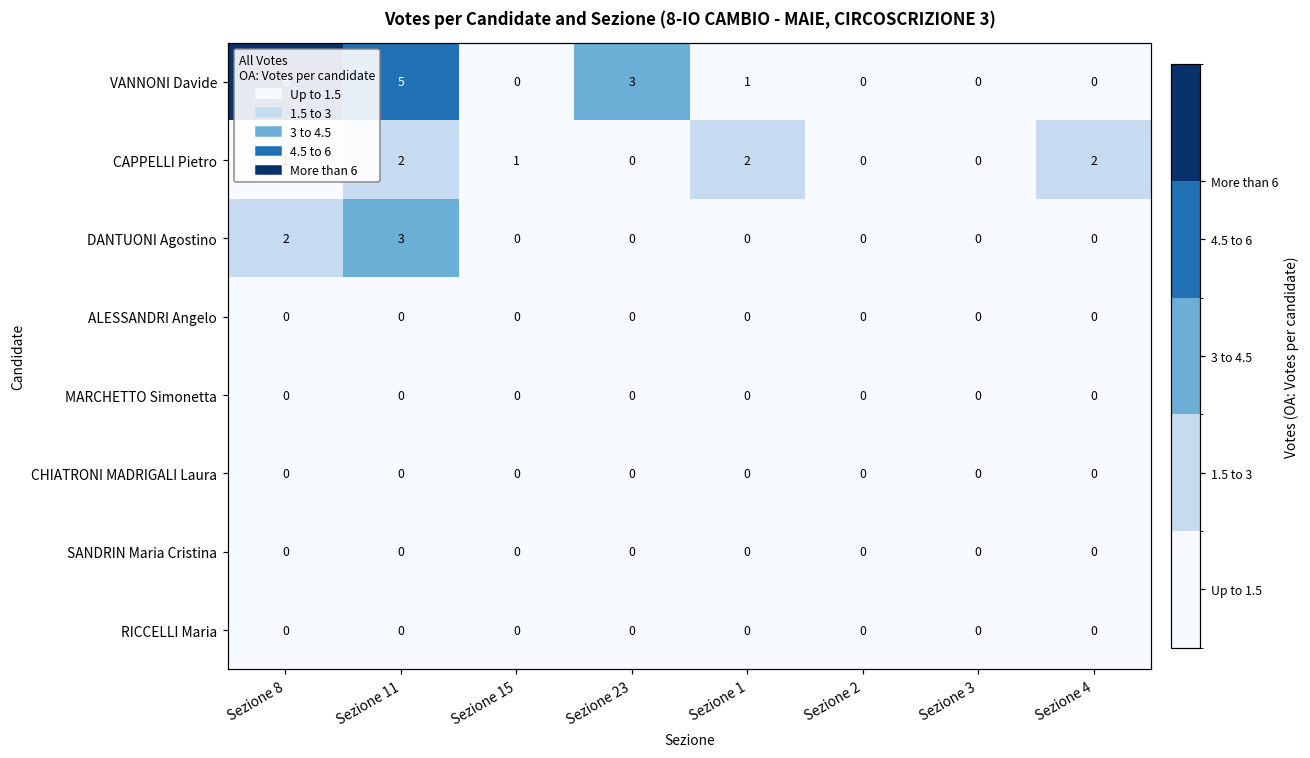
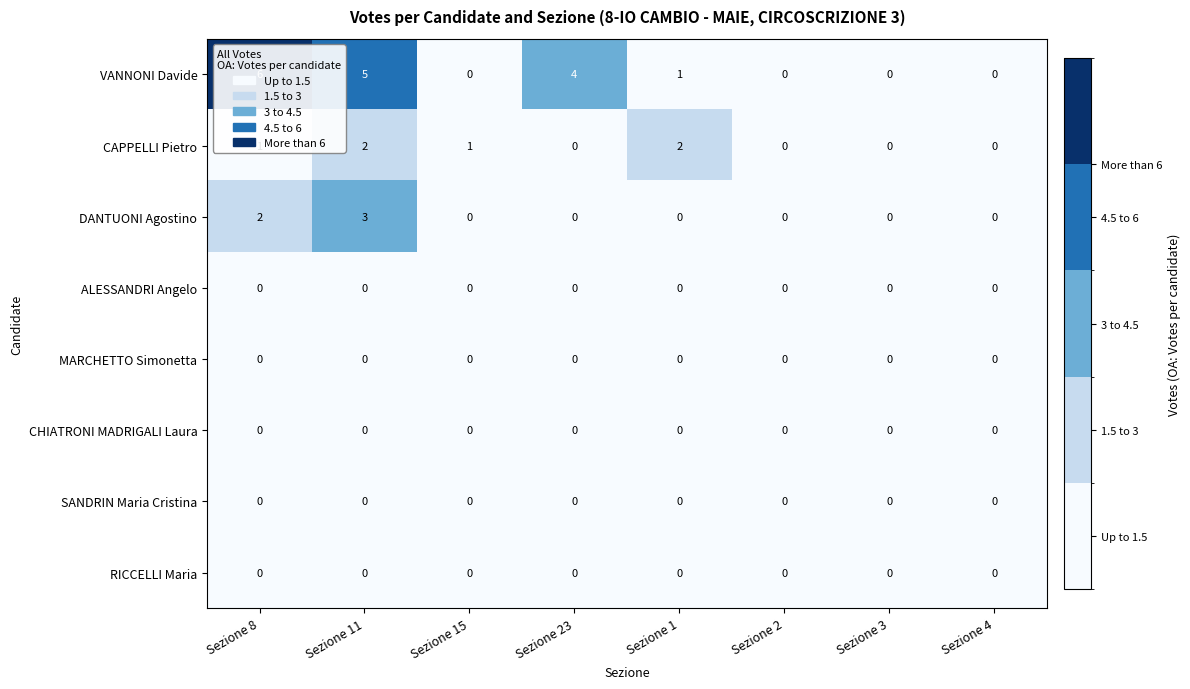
  {
    "VANNONI Davide": {
      "Sezione 11": 5,
      "Sezione 15": 0,
-     "Sezione 23": 3,
+     "Sezione 23": 4,
      "Sezione 1": 1,
      "Sezione 2": 0,
      "Sezione 3": 0,
      "Sezione 4": 0
    },
    "CAPPELLI Pietro": {
      "Sezione 11": 2,
      "Sezione 15": 1,
      "Sezione 23": 0,
      "Sezione 1": 2,
      "Sezione 2": 0,
      "Sezione 3": 0,
-     "Sezione 4": 2
+     "Sezione 4": 0
    },
    "DANTUONI Agostino": {
      "Sezione 8": 2,
      "Sezione 11": 3,
      "Sezione 15": 0,
      "Sezione 23": 0,
      "Sezione 1": 0,
      "Sezione 2": 0,
      "Sezione 3": 0,
      "Sezione 4": 0
    },
    "ALESSANDRI Angelo": {
      "Sezione 8": 0,
      "Sezione 11": 0,
      "Sezione 15": 0,
      "Sezione 23": 0,
      "Sezione 1": 0,
      "Sezione 2": 0,
      "Sezione 3": 0,
      "Sezione 4": 0
    },
    "MARCHETTO Simonetta": {
      "Sezione 8": 0,
      "Sezione 11": 0,
      "Sezione 15": 0,
      "Sezione 23": 0,
      "Sezione 1": 0,
      "Sezione 2": 0,
      "Sezione 3": 0,
      "Sezione 4": 0
    },
    "CHIATRONI MADRIGALI Laura": {
      "Sezione 8": 0,
      "Sezione 11": 0,
      "Sezione 15": 0,
      "Sezione 23": 0,
      "Sezione 1": 0,
      "Sezione 2": 0,
      "Sezione 3": 0,
      "Sezione 4": 0
    },
    "SANDRIN Maria Cristina": {
      "Sezione 8": 0,
      "Sezione 11": 0,
      "Sezione 15": 0,
      "Sezione 23": 0,
      "Sezione 1": 0,
      "Sezione 2": 0,
      "Sezione 3": 0,
      "Sezione 4": 0
    },
    "RICCELLI Maria": {
      "Sezione 8": 0,
      "Sezione 11": 0,
      "Sezione 15": 0,
      "Sezione 23": 0,
      "Sezione 1": 0,
      "Sezione 2": 0,
      "Sezione 3": 0,
      "Sezione 4": 0
    }
  }
